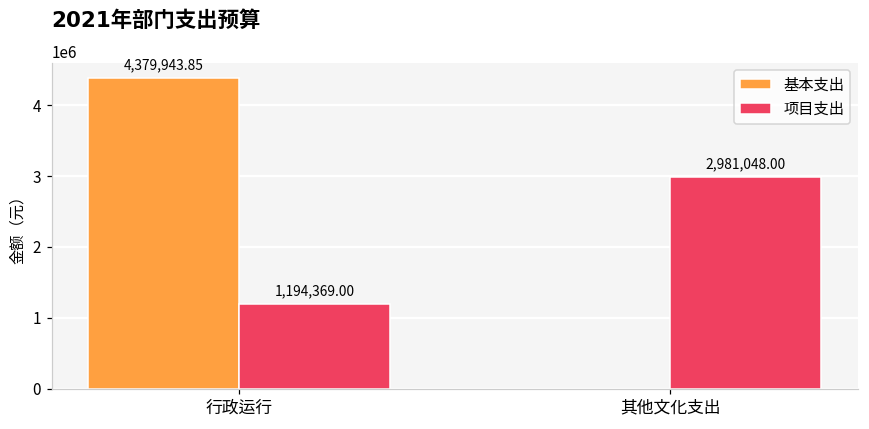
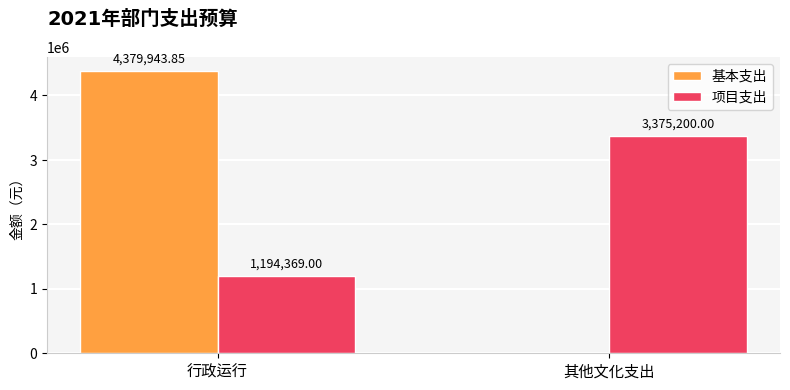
  {
    "基本支出": {
      "行政运行": "4,379,943.85"
    },
    "项目支出": {
      "行政运行": "1,194,369.00",
-     "其他文化支出": "2,981,048.00"
+     "其他文化支出": "3,375,200.00"
    }
  }
